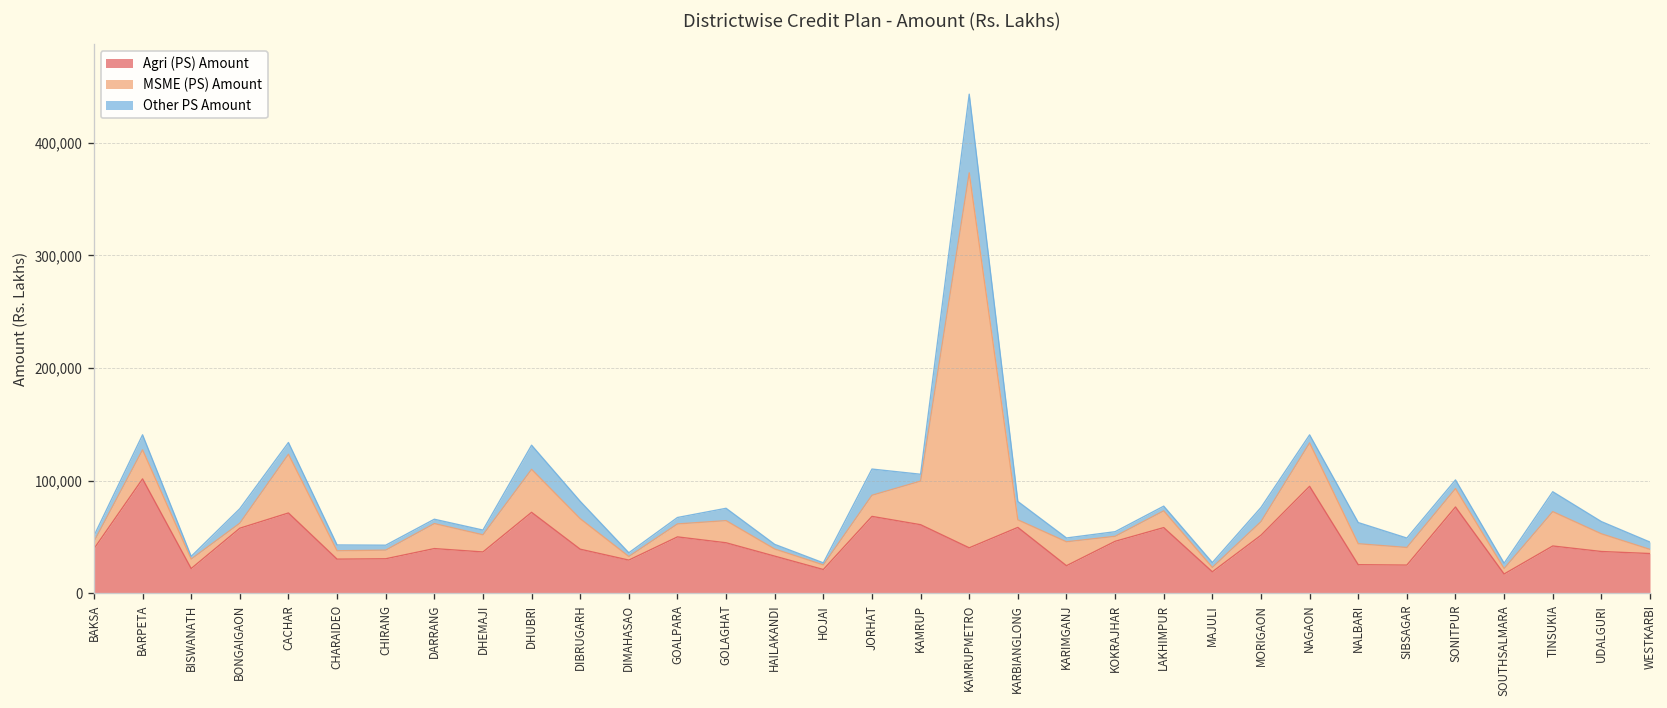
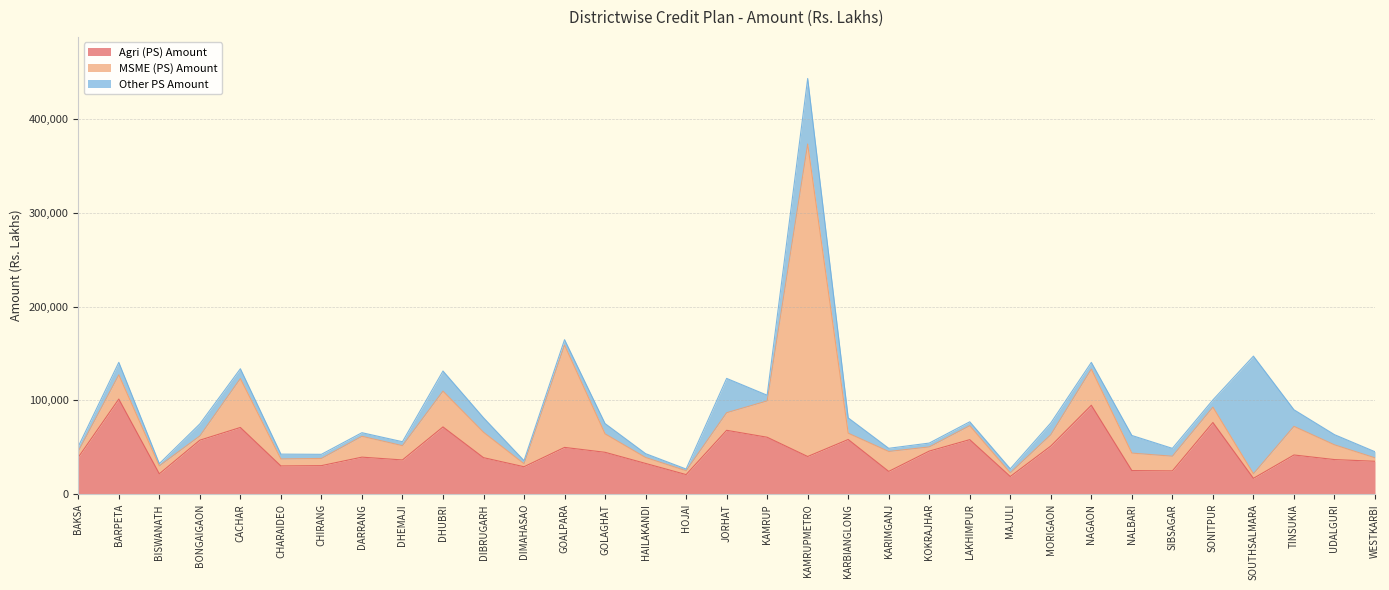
  {
    "Agri (PS) Amount": {
      "BAKSA": "40,000",
      "BARPETA": "100,000",
      "BISWANATH": "20,000",
      "BONGAIGAON": "60,000",
      "CACHAR": "70,000",
      "CHARAIDEO": "30,000",
      "CHIRANG": "30,000",
      "DARRANG": "40,000",
      "DHEMAJI": "40,000",
      "DHUBRI": "70,000",
      "DIBRUGARH": "40,000",
      "DIMAHASAO": "30,000",
      "GOALPARA": "50,000",
      "GOLAGHAT": "40,000",
      "HAILAKANDI": "30,000",
      "HOJAI": "20,000",
      "JORHAT": "70,000",
      "KAMRUP": "60,000",
      "KAMRUPMETRO": "40,000",
      "KARBIANGLONG": "60,000",
      "KARIMGANJ": "20,000",
      "KOKRAJHAR": "50,000",
      "LAKHIMPUR": "60,000",
      "MAJULI": "20,000",
      "MORIGAON": "50,000",
      "NAGAON": "90,000",
      "NALBARI": "30,000",
      "SIBSAGAR": "20,000",
      "SONITPUR": "80,000",
      "SOUTHSALMARA": "20,000",
      "TINSUKIA": "40,000",
      "UDALGURI": "40,000",
      "WESTKARBI": "40,000"
    },
    "MSME (PS) Amount": {
      "BAKSA": "10,000",
      "BARPETA": "30,000",
      "BONGAIGAON": "0",
      "CACHAR": "50,000",
      "CHARAIDEO": "10,000",
      "CHIRANG": "10,000",
      "DARRANG": "20,000",
      "DHEMAJI": "20,000",
      "DHUBRI": "40,000",
      "DIBRUGARH": "30,000",
      "DIMAHASAO": "0",
-     "GOALPARA": "10,000",
+     "GOALPARA": "110,000",
      "GOLAGHAT": "20,000",
      "HAILAKANDI": "10,000",
      "JORHAT": "20,000",
      "KAMRUP": "40,000",
      "KAMRUPMETRO": "330,000",
      "KARBIANGLONG": "10,000",
      "KARIMGANJ": "20,000",
      "KOKRAJHAR": "0",
      "LAKHIMPUR": "10,000",
      "MAJULI": "0",
      "MORIGAON": "10,000",
      "NAGAON": "40,000",
      "NALBARI": "20,000",
      "SIBSAGAR": "20,000",
      "SONITPUR": "20,000",
      "SOUTHSALMARA": "0",
      "TINSUKIA": "30,000",
      "UDALGURI": "20,000",
      "WESTKARBI": "0"
    },
    "Other PS Amount": {
      "BAKSA": "10,000",
      "BARPETA": "10,000",
      "BONGAIGAON": "10,000",
      "CACHAR": "10,000",
      "CHARAIDEO": "10,000",
      "CHIRANG": "0",
      "DARRANG": "0",
      "DHEMAJI": "0",
      "DHUBRI": "20,000",
      "DIBRUGARH": "20,000",
      "DIMAHASAO": "0",
      "GOALPARA": "10,000",
      "GOLAGHAT": "10,000",
      "HAILAKANDI": "0",
-     "JORHAT": "20,000",
+     "JORHAT": "40,000",
      "KAMRUP": "10,000",
      "KAMRUPMETRO": "70,000",
      "KARBIANGLONG": "20,000",
      "KARIMGANJ": "0",
      "KOKRAJHAR": "0",
      "LAKHIMPUR": "0",
      "MAJULI": "0",
      "MORIGAON": "10,000",
      "NAGAON": "10,000",
      "NALBARI": "20,000",
      "SIBSAGAR": "10,000",
      "SONITPUR": "10,000",
-     "SOUTHSALMARA": "0",
+     "SOUTHSALMARA": "130,000",
      "TINSUKIA": "20,000",
      "UDALGURI": "10,000",
      "WESTKARBI": "10,000"
    }
  }
